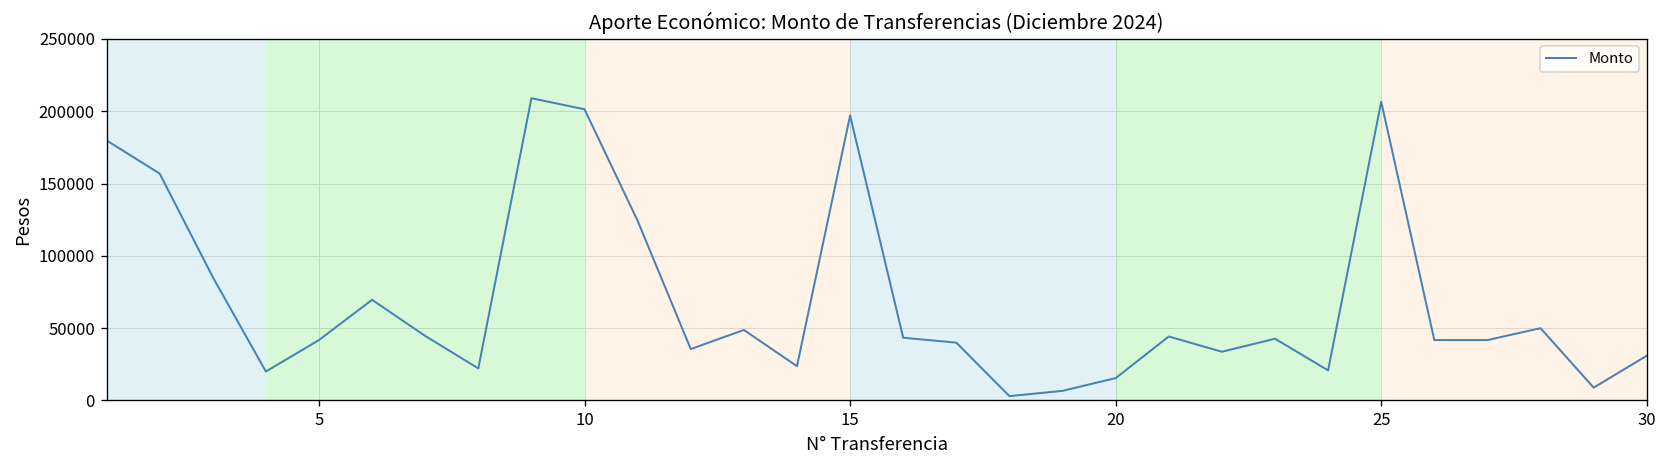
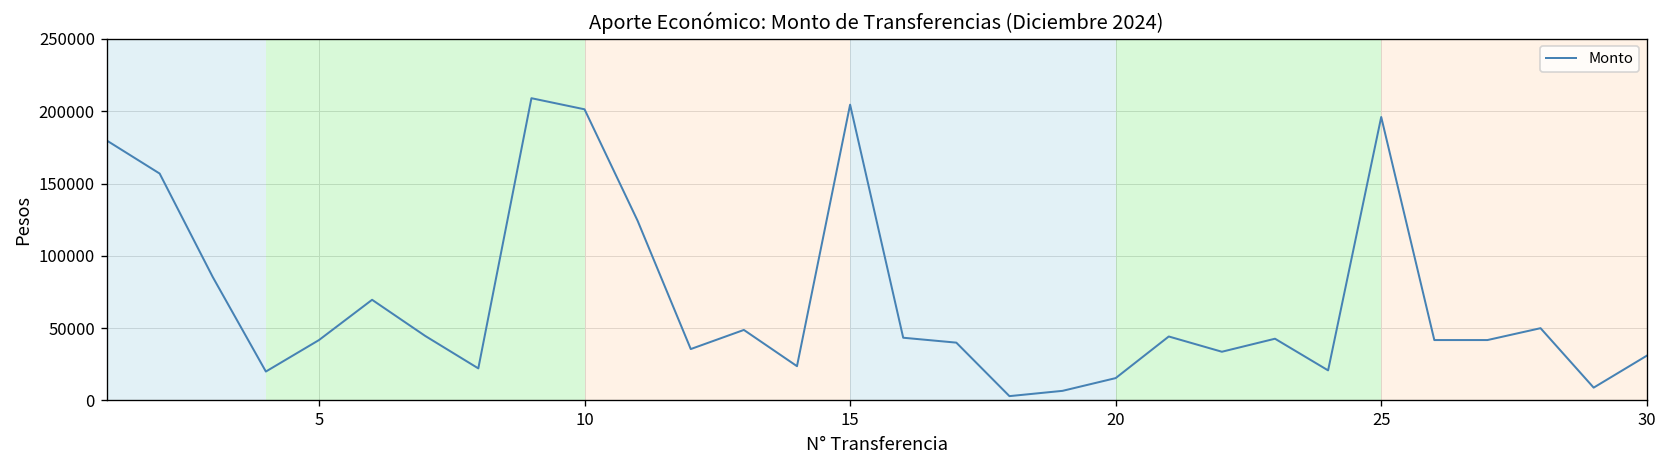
  {
    "5": 42000,
    "10": 201000,
-   "15": 197000,
+   "15": 205000,
    "20": 15000,
-   "25": 207000,
+   "25": 196000,
    "30": 31000
  }
